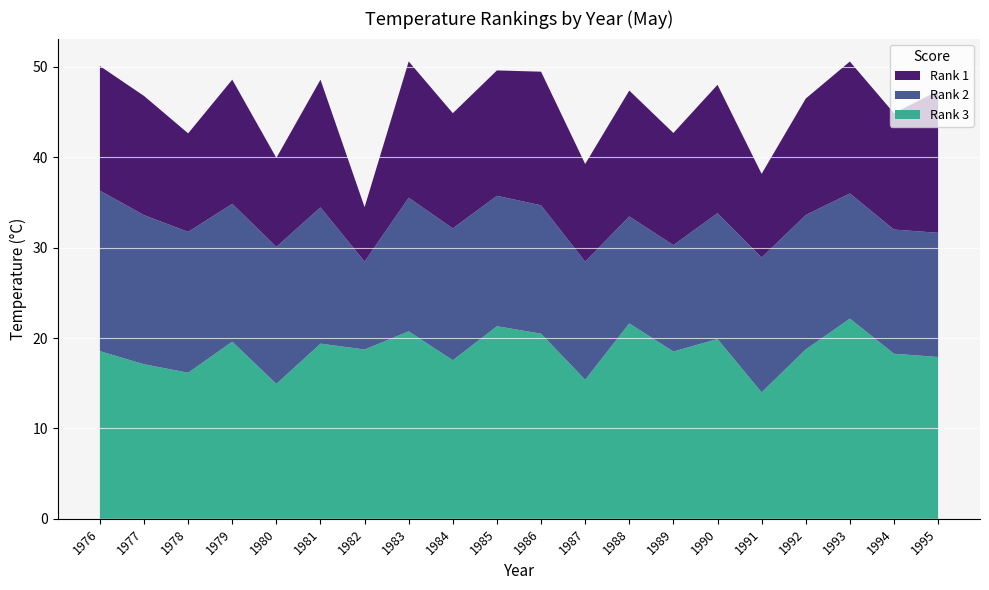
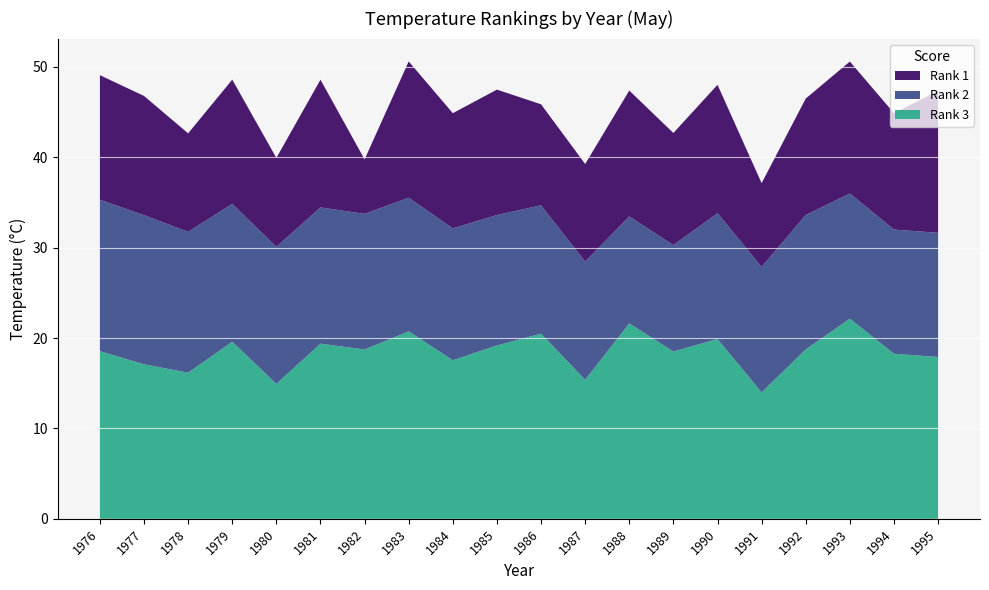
  {
    "Rank 3": {
      "1976": 19,
      "1977": 17,
      "1978": 16,
      "1979": 20,
      "1980": 15,
      "1981": 19,
      "1982": 19,
      "1983": 21,
      "1984": 18,
-     "1985": 21,
+     "1985": 19,
      "1986": 20,
      "1987": 15,
      "1988": 22,
      "1989": 19,
      "1990": 20,
      "1991": 14,
      "1992": 19,
      "1993": 22,
      "1994": 18,
      "1995": 18
    },
    "Rank 2": {
-     "1976": 18,
+     "1976": 17,
      "1977": 16,
      "1978": 16,
      "1979": 15,
      "1980": 15,
      "1981": 15,
-     "1982": 10,
+     "1982": 15,
      "1983": 15,
      "1984": 15,
      "1985": 14,
      "1986": 14,
      "1987": 13,
      "1988": 12,
      "1989": 12,
      "1990": 14,
-     "1991": 15,
+     "1991": 14,
      "1992": 15,
      "1993": 14,
      "1994": 14,
      "1995": 14
    },
    "Rank 1": {
      "1976": 14,
      "1977": 13,
      "1978": 11,
      "1979": 14,
      "1980": 10,
      "1981": 14,
      "1982": 6,
      "1983": 15,
      "1984": 13,
      "1985": 14,
-     "1986": 15,
+     "1986": 11,
      "1987": 11,
      "1988": 14,
      "1989": 12,
      "1990": 14,
      "1991": 9,
      "1992": 13,
      "1993": 15
    }
  }
